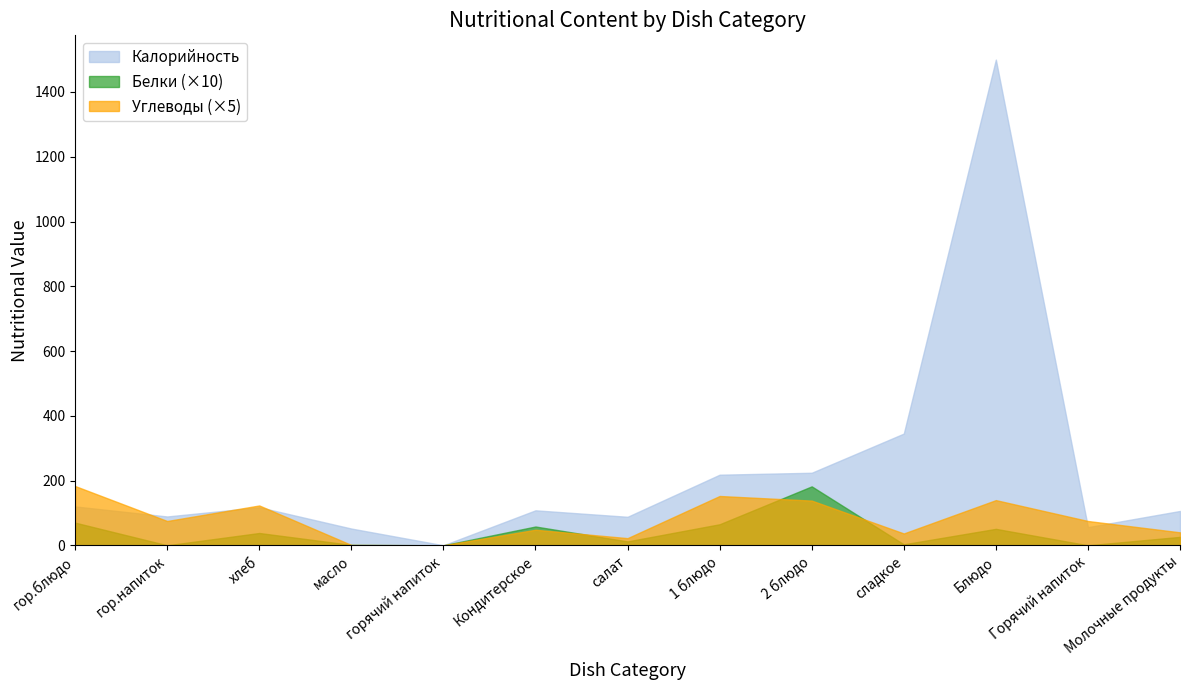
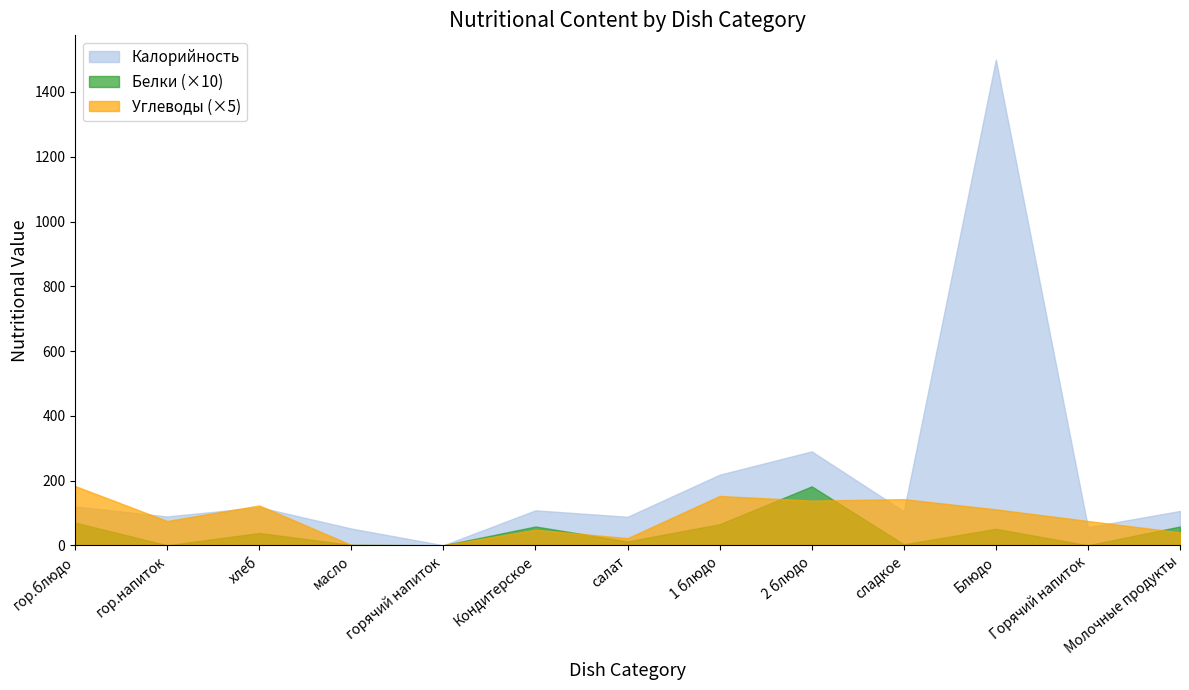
  {
    "Калорийность": {
      "гор.блюдо": 120,
      "гор.напиток": 90,
      "масло": 50,
      "Кондитерское": 110,
      "салат": 90,
      "1 блюдо": 220,
-     "2 блюдо": 220,
-     "сладкое": 350,
+     "2 блюдо": 290,
+     "сладкое": 110,
      "Блюдо": 1500,
      "Горячий напиток": 60,
      "Молочные продукты": 110
    },
    "Белки (×10)": {
      "гор.блюдо": 70,
      "гор.напиток": 0,
      "хлеб": 40,
      "Кондитерское": 60,
      "салат": 10,
      "1 блюдо": 70,
      "2 блюдо": 180,
      "Блюдо": 50,
      "Горячий напиток": 0,
-     "Молочные продукты": 30
+     "Молочные продукты": 60
    },
    "Углеводы (×5)": {
      "гор.блюдо": 180,
      "гор.напиток": 80,
      "Кондитерское": 50,
      "салат": 20,
      "1 блюдо": 150,
      "2 блюдо": 140,
-     "сладкое": 40,
-     "Блюдо": 140,
+     "сладкое": 140,
+     "Блюдо": 110,
      "Горячий напиток": 80,
      "Молочные продукты": 40
    }
  }
